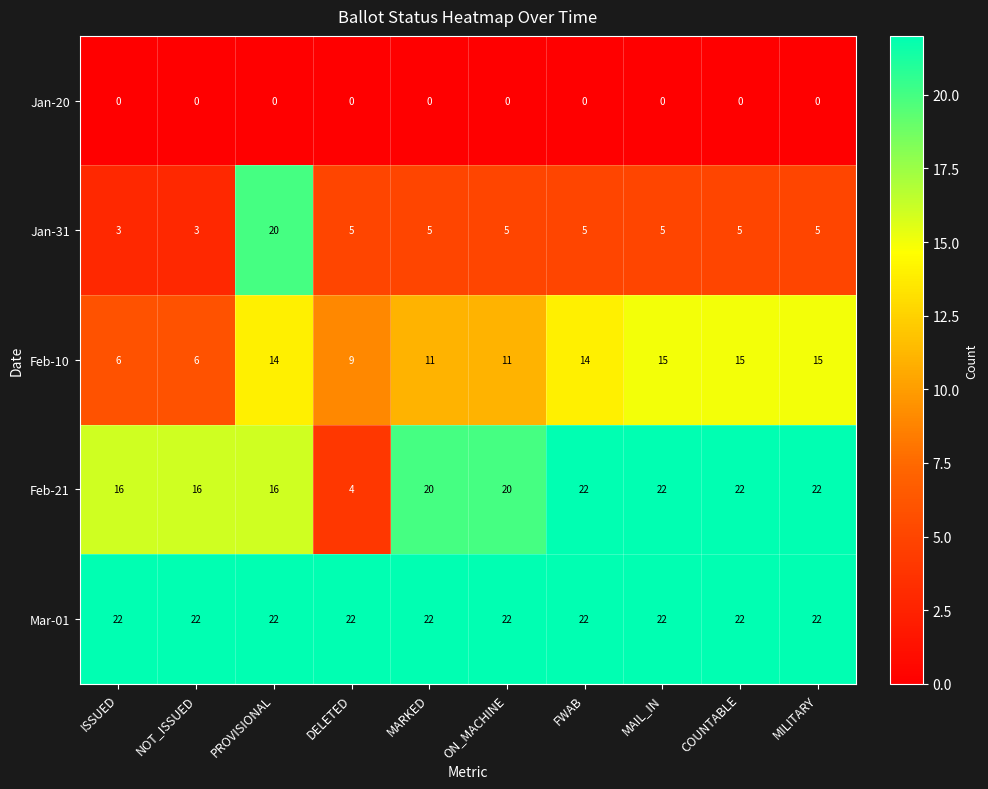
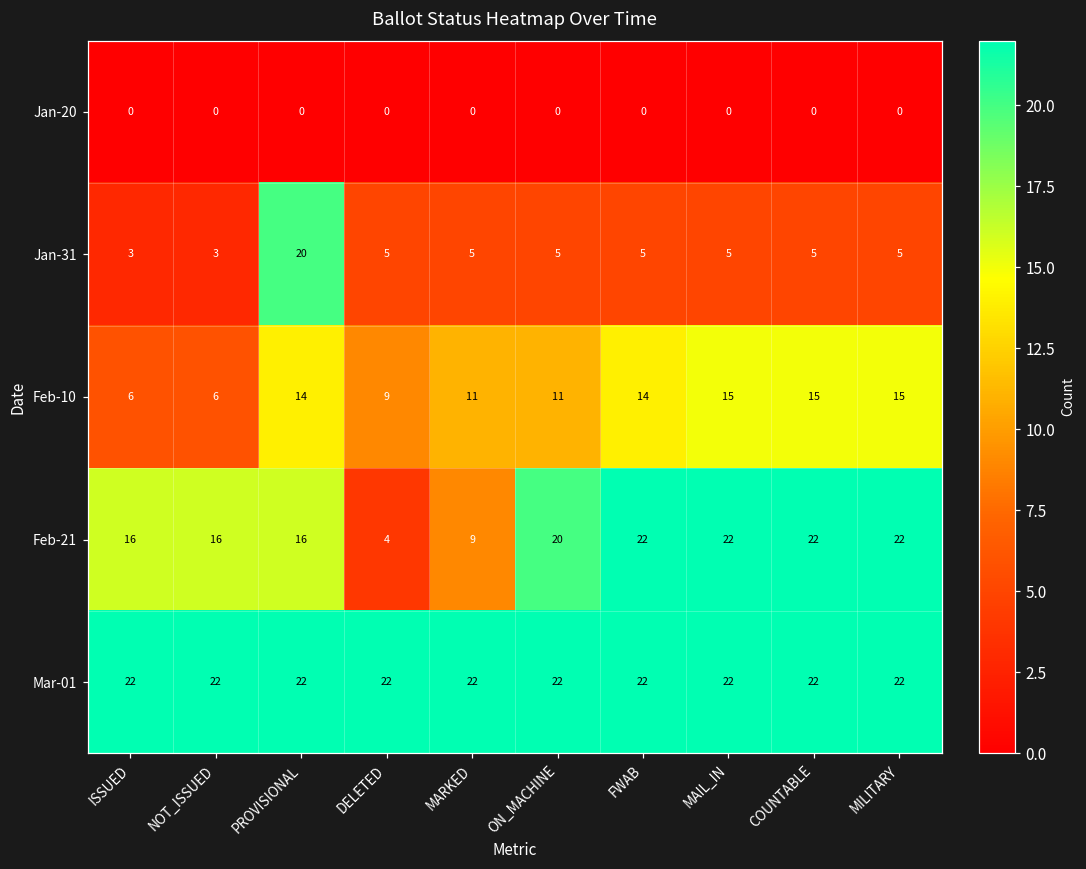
  {
    "Jan-20": {
      "ISSUED": 0,
      "NOT_ISSUED": 0,
      "PROVISIONAL": 0,
      "DELETED": 0,
      "MARKED": 0,
      "ON_MACHINE": 0,
      "FWAB": 0,
      "MAIL_IN": 0,
      "COUNTABLE": 0,
      "MILITARY": 0
    },
    "Jan-31": {
      "ISSUED": 3,
      "NOT_ISSUED": 3,
      "PROVISIONAL": 20,
      "DELETED": 5,
      "MARKED": 5,
      "ON_MACHINE": 5,
      "FWAB": 5,
      "MAIL_IN": 5,
      "COUNTABLE": 5,
      "MILITARY": 5
    },
    "Feb-10": {
      "ISSUED": 6,
      "NOT_ISSUED": 6,
      "PROVISIONAL": 14,
      "DELETED": 9,
      "MARKED": 11,
      "ON_MACHINE": 11,
      "FWAB": 14,
      "MAIL_IN": 15,
      "COUNTABLE": 15,
      "MILITARY": 15
    },
    "Feb-21": {
      "ISSUED": 16,
      "NOT_ISSUED": 16,
      "PROVISIONAL": 16,
      "DELETED": 4,
-     "MARKED": 20,
+     "MARKED": 9,
      "ON_MACHINE": 20,
      "FWAB": 22,
      "MAIL_IN": 22,
      "COUNTABLE": 22,
      "MILITARY": 22
    },
    "Mar-01": {
      "ISSUED": 22,
      "NOT_ISSUED": 22,
      "PROVISIONAL": 22,
      "DELETED": 22,
      "MARKED": 22,
      "ON_MACHINE": 22,
      "FWAB": 22,
      "MAIL_IN": 22,
      "COUNTABLE": 22,
      "MILITARY": 22
    }
  }
